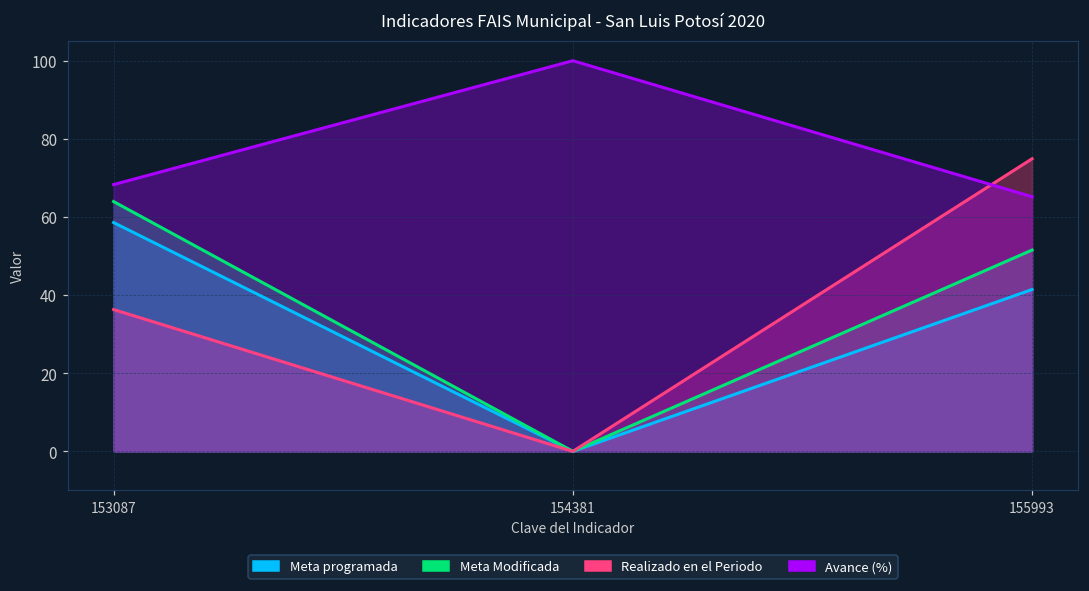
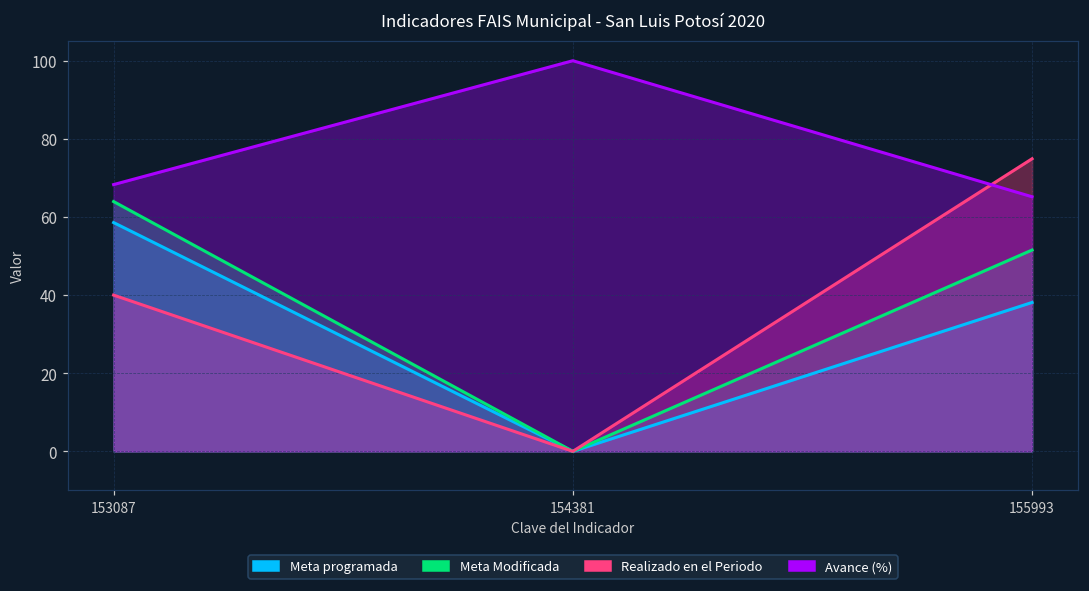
  {
    "Meta programada": {
      "153087": 59,
-     "155993": 41
+     "155993": 38
    },
    "Meta Modificada": {
      "153087": 64,
      "155993": 52
    },
    "Realizado en el Periodo": {
-     "153087": 36,
+     "153087": 40,
      "155993": 75
    },
    "Avance (%)": {
      "153087": 68,
      "154381": 100,
      "155993": 65
    }
  }
